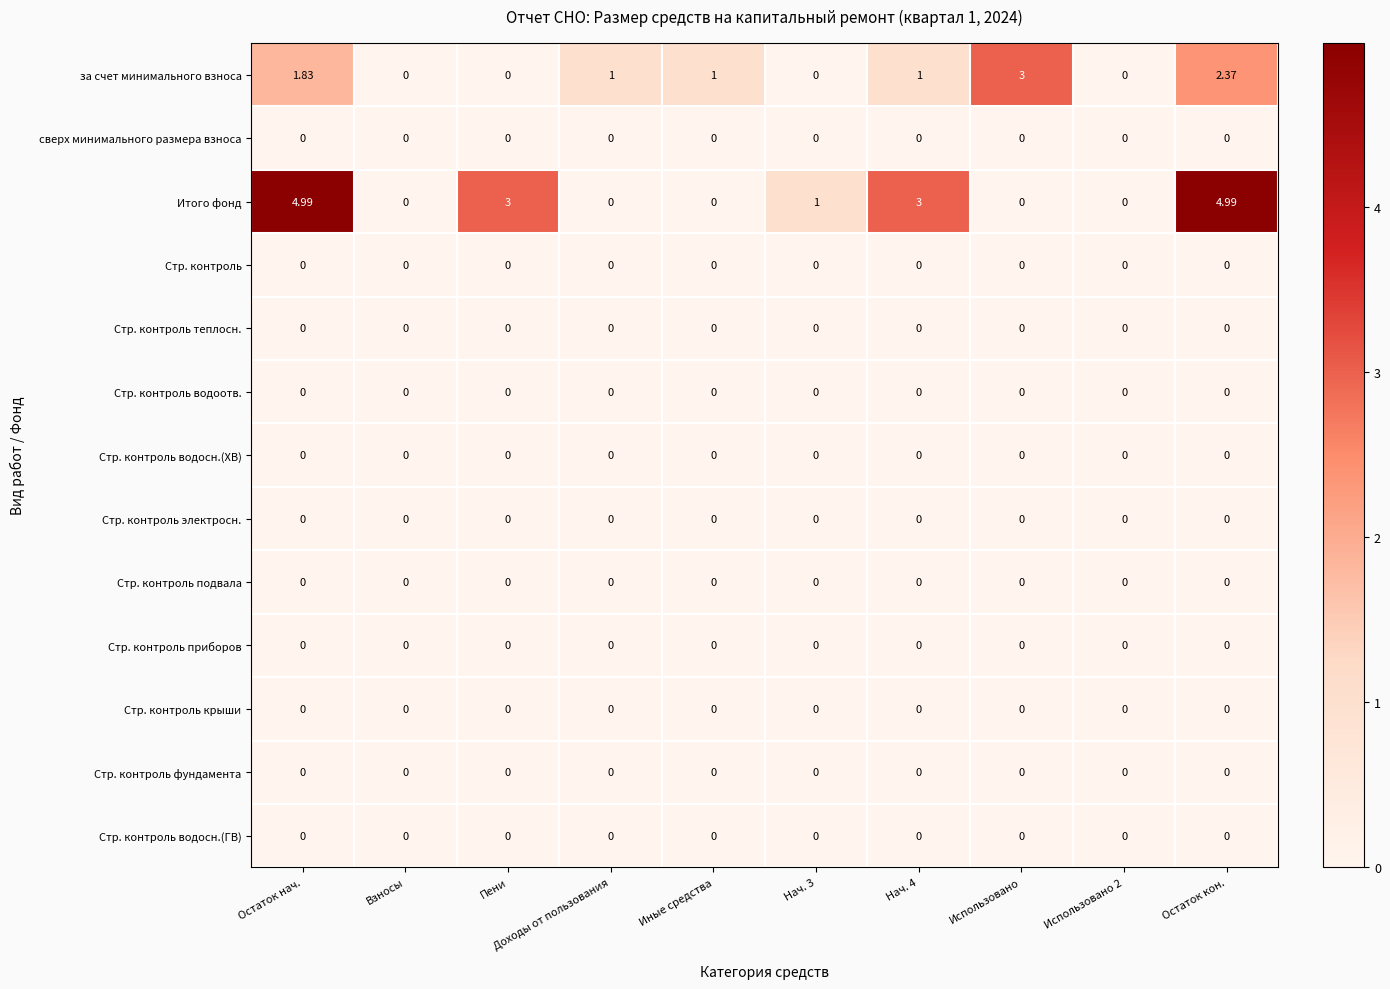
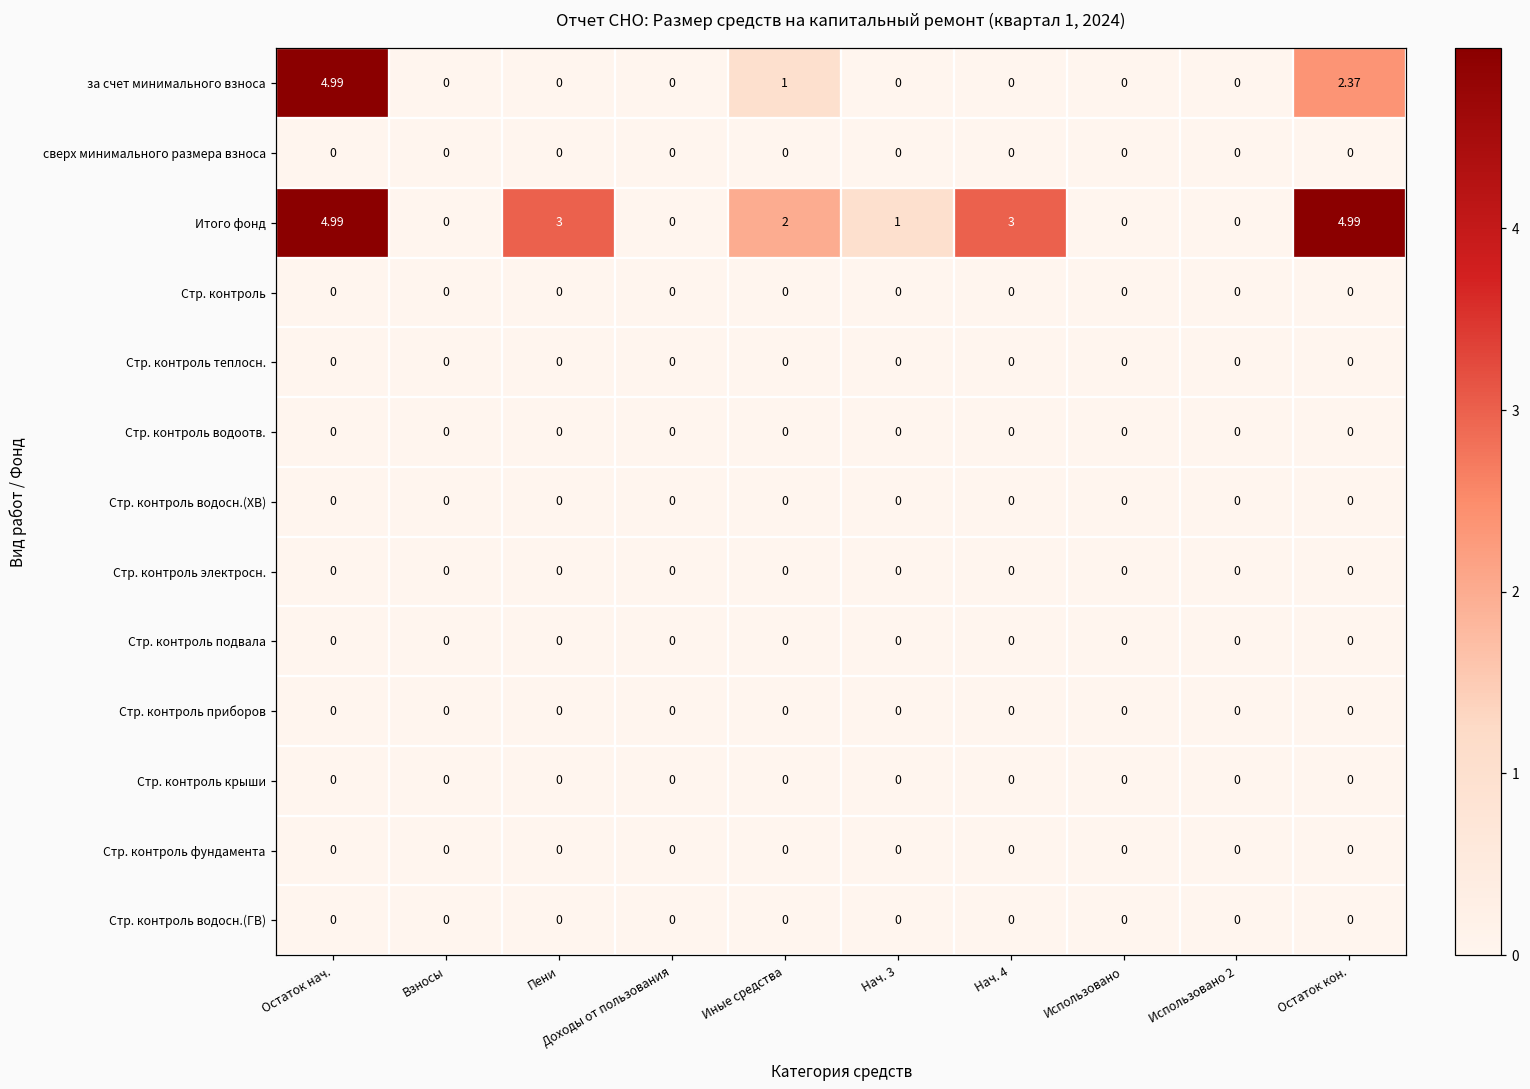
  {
    "за счет минимального взноса": {
-     "Остаток нач.": 1.83,
+     "Остаток нач.": 4.99,
      "Взносы": 0,
      "Пени": 0,
-     "Доходы от пользования": 1,
+     "Доходы от пользования": 0,
      "Иные средства": 1,
      "Нач. 3": 0,
-     "Нач. 4": 1,
-     "Использовано": 3,
+     "Нач. 4": 0,
+     "Использовано": 0,
      "Использовано 2": 0,
      "Остаток кон.": 2.37
    },
    "сверх минимального размера взноса": {
      "Остаток нач.": 0,
      "Взносы": 0,
      "Пени": 0,
      "Доходы от пользования": 0,
      "Иные средства": 0,
      "Нач. 3": 0,
      "Нач. 4": 0,
      "Использовано": 0,
      "Использовано 2": 0,
      "Остаток кон.": 0
    },
    "Итого фонд": {
      "Остаток нач.": 4.99,
      "Взносы": 0,
      "Пени": 3,
      "Доходы от пользования": 0,
-     "Иные средства": 0,
+     "Иные средства": 2,
      "Нач. 3": 1,
      "Нач. 4": 3,
      "Использовано": 0,
      "Использовано 2": 0,
      "Остаток кон.": 4.99
    },
    "Стр. контроль": {
      "Остаток нач.": 0,
      "Взносы": 0,
      "Пени": 0,
      "Доходы от пользования": 0,
      "Иные средства": 0,
      "Нач. 3": 0,
      "Нач. 4": 0,
      "Использовано": 0,
      "Использовано 2": 0,
      "Остаток кон.": 0
    },
    "Стр. контроль теплосн.": {
      "Остаток нач.": 0,
      "Взносы": 0,
      "Пени": 0,
      "Доходы от пользования": 0,
      "Иные средства": 0,
      "Нач. 3": 0,
      "Нач. 4": 0,
      "Использовано": 0,
      "Использовано 2": 0,
      "Остаток кон.": 0
    },
    "Стр. контроль водоотв.": {
      "Остаток нач.": 0,
      "Взносы": 0,
      "Пени": 0,
      "Доходы от пользования": 0,
      "Иные средства": 0,
      "Нач. 3": 0,
      "Нач. 4": 0,
      "Использовано": 0,
      "Использовано 2": 0,
      "Остаток кон.": 0
    },
    "Стр. контроль водосн.(ХВ)": {
      "Остаток нач.": 0,
      "Взносы": 0,
      "Пени": 0,
      "Доходы от пользования": 0,
      "Иные средства": 0,
      "Нач. 3": 0,
      "Нач. 4": 0,
      "Использовано": 0,
      "Использовано 2": 0,
      "Остаток кон.": 0
    },
    "Стр. контроль электросн.": {
      "Остаток нач.": 0,
      "Взносы": 0,
      "Пени": 0,
      "Доходы от пользования": 0,
      "Иные средства": 0,
      "Нач. 3": 0,
      "Нач. 4": 0,
      "Использовано": 0,
      "Использовано 2": 0,
      "Остаток кон.": 0
    },
    "Стр. контроль подвала": {
      "Остаток нач.": 0,
      "Взносы": 0,
      "Пени": 0,
      "Доходы от пользования": 0,
      "Иные средства": 0,
      "Нач. 3": 0,
      "Нач. 4": 0,
      "Использовано": 0,
      "Использовано 2": 0,
      "Остаток кон.": 0
    },
    "Стр. контроль приборов": {
      "Остаток нач.": 0,
      "Взносы": 0,
      "Пени": 0,
      "Доходы от пользования": 0,
      "Иные средства": 0,
      "Нач. 3": 0,
      "Нач. 4": 0,
      "Использовано": 0,
      "Использовано 2": 0,
      "Остаток кон.": 0
    },
    "Стр. контроль крыши": {
      "Остаток нач.": 0,
      "Взносы": 0,
      "Пени": 0,
      "Доходы от пользования": 0,
      "Иные средства": 0,
      "Нач. 3": 0,
      "Нач. 4": 0,
      "Использовано": 0,
      "Использовано 2": 0,
      "Остаток кон.": 0
    },
    "Стр. контроль фундамента": {
      "Остаток нач.": 0,
      "Взносы": 0,
      "Пени": 0,
      "Доходы от пользования": 0,
      "Иные средства": 0,
      "Нач. 3": 0,
      "Нач. 4": 0,
      "Использовано": 0,
      "Использовано 2": 0,
      "Остаток кон.": 0
    },
    "Стр. контроль водосн.(ГВ)": {
      "Остаток нач.": 0,
      "Взносы": 0,
      "Пени": 0,
      "Доходы от пользования": 0,
      "Иные средства": 0,
      "Нач. 3": 0,
      "Нач. 4": 0,
      "Использовано": 0,
      "Использовано 2": 0,
      "Остаток кон.": 0
    }
  }
